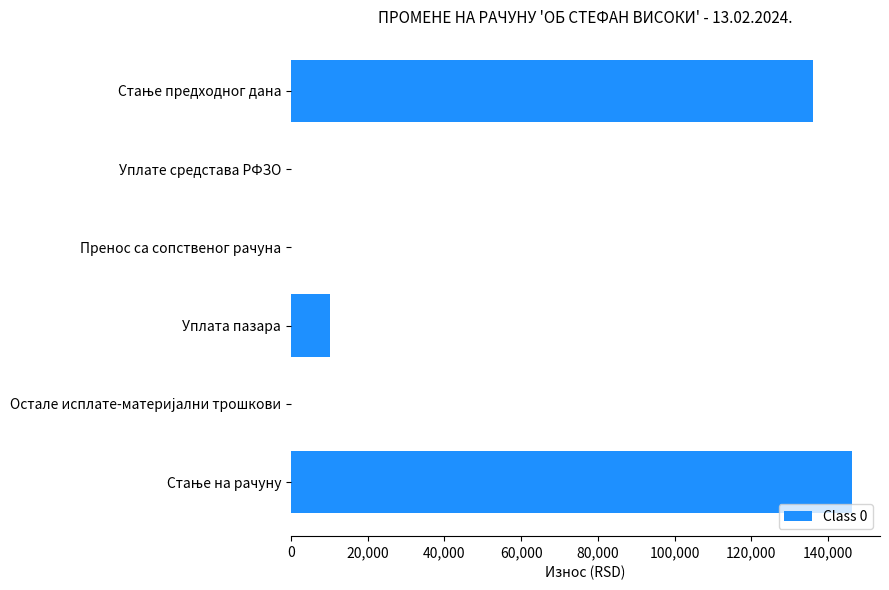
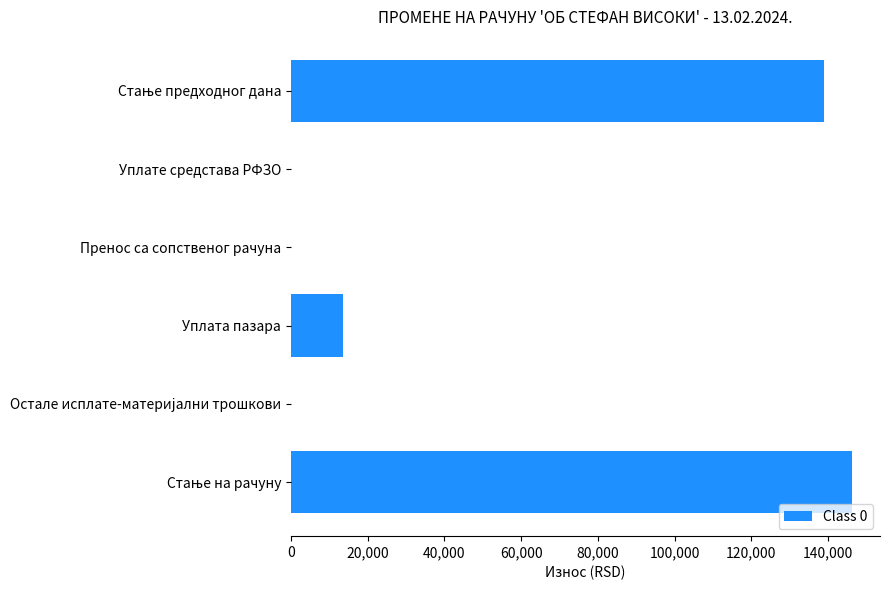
  {
-   "Стање предходног дана": "136,000",
+   "Стање предходног дана": "139,000",
    "Уплате средстава РФЗО": "0",
    "Пренос са сопственог рачуна": "0",
-   "Уплата пазара": "10,000",
+   "Уплата пазара": "13,000",
    "Остале исплате-материјални трошкови": "0",
    "Стање на рачуну": "146,000"
  }
